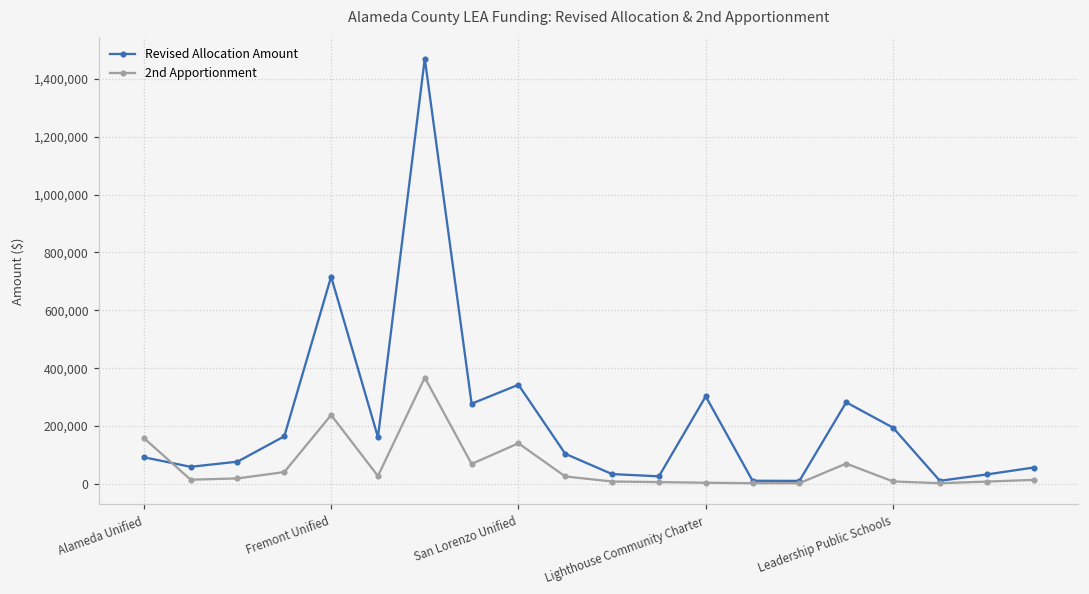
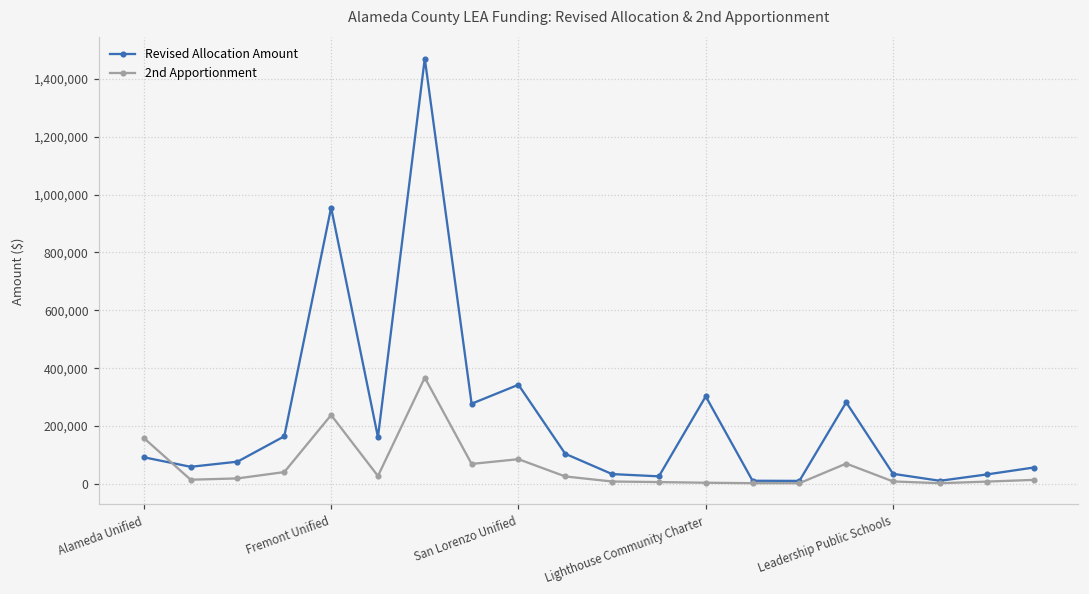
  {
    "Revised Allocation Amount": {
      "Alameda Unified": "90,000",
-     "Fremont Unified": "720,000",
+     "Fremont Unified": "950,000",
      "San Lorenzo Unified": "340,000",
      "Lighthouse Community Charter": "300,000",
-     "Leadership Public Schools": "190,000"
+     "Leadership Public Schools": "40,000"
    },
    "2nd Apportionment": {
      "Alameda Unified": "160,000",
      "Fremont Unified": "240,000",
-     "San Lorenzo Unified": "140,000",
+     "San Lorenzo Unified": "90,000",
      "Lighthouse Community Charter": "0",
      "Leadership Public Schools": "10,000"
    }
  }
